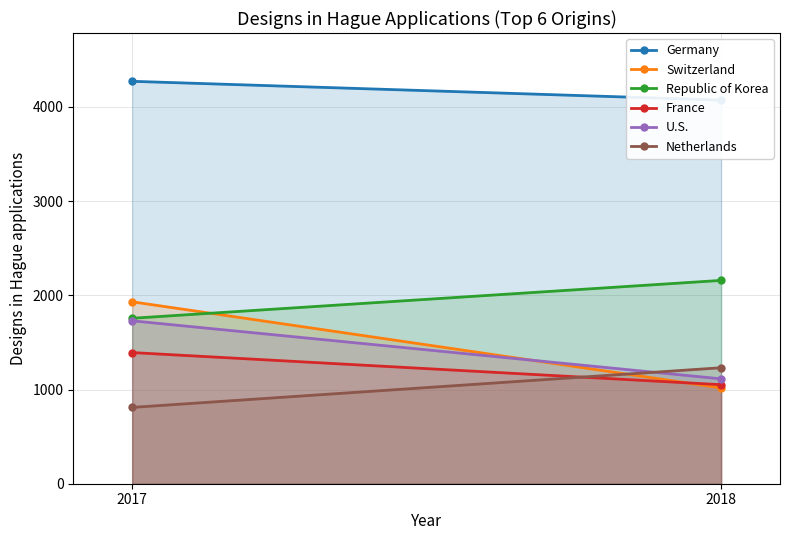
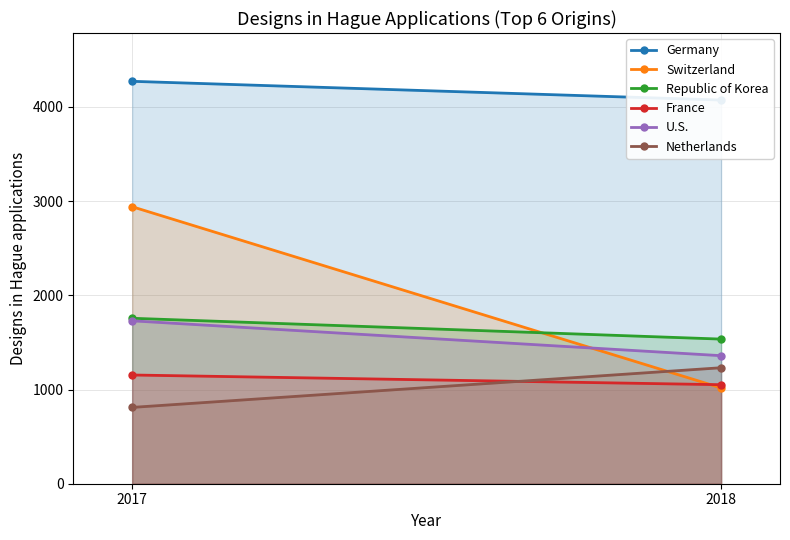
  {
    "Germany": {
      "2017": 4300
    },
    "Switzerland": {
-     "2017": 1900,
+     "2017": 2900,
      "2018": 1000
    },
    "Republic of Korea": {
-     "2018": 2200
+     "2018": 1500
    },
    "France": {
-     "2017": 1400,
+     "2017": 1200,
      "2018": 1100
    },
    "U.S.": {
-     "2018": 1100
+     "2018": 1400
    },
    "Netherlands": {
      "2017": 800,
      "2018": 1200
    }
  }
